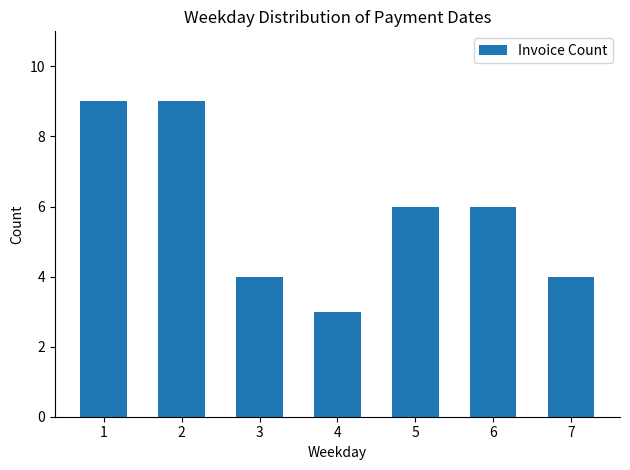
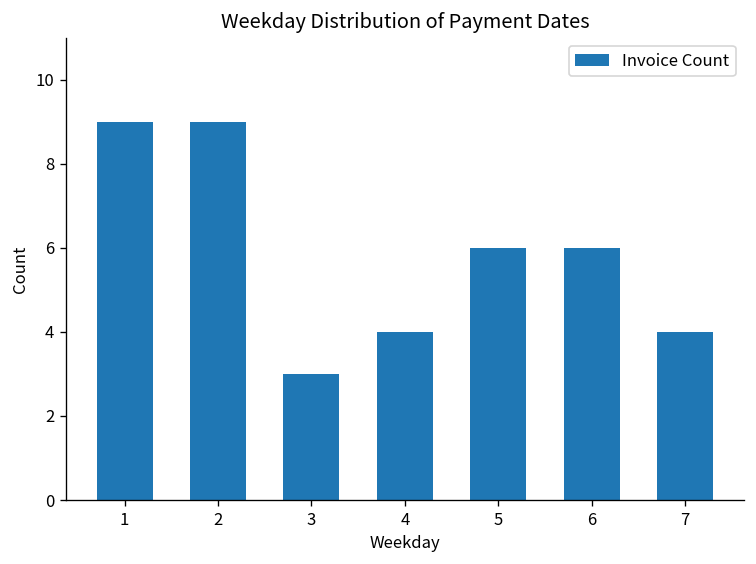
  {
    "1": 9,
    "2": 9,
-   "3": 4,
-   "4": 3,
+   "3": 3,
+   "4": 4,
    "5": 6,
    "6": 6,
    "7": 4
  }
